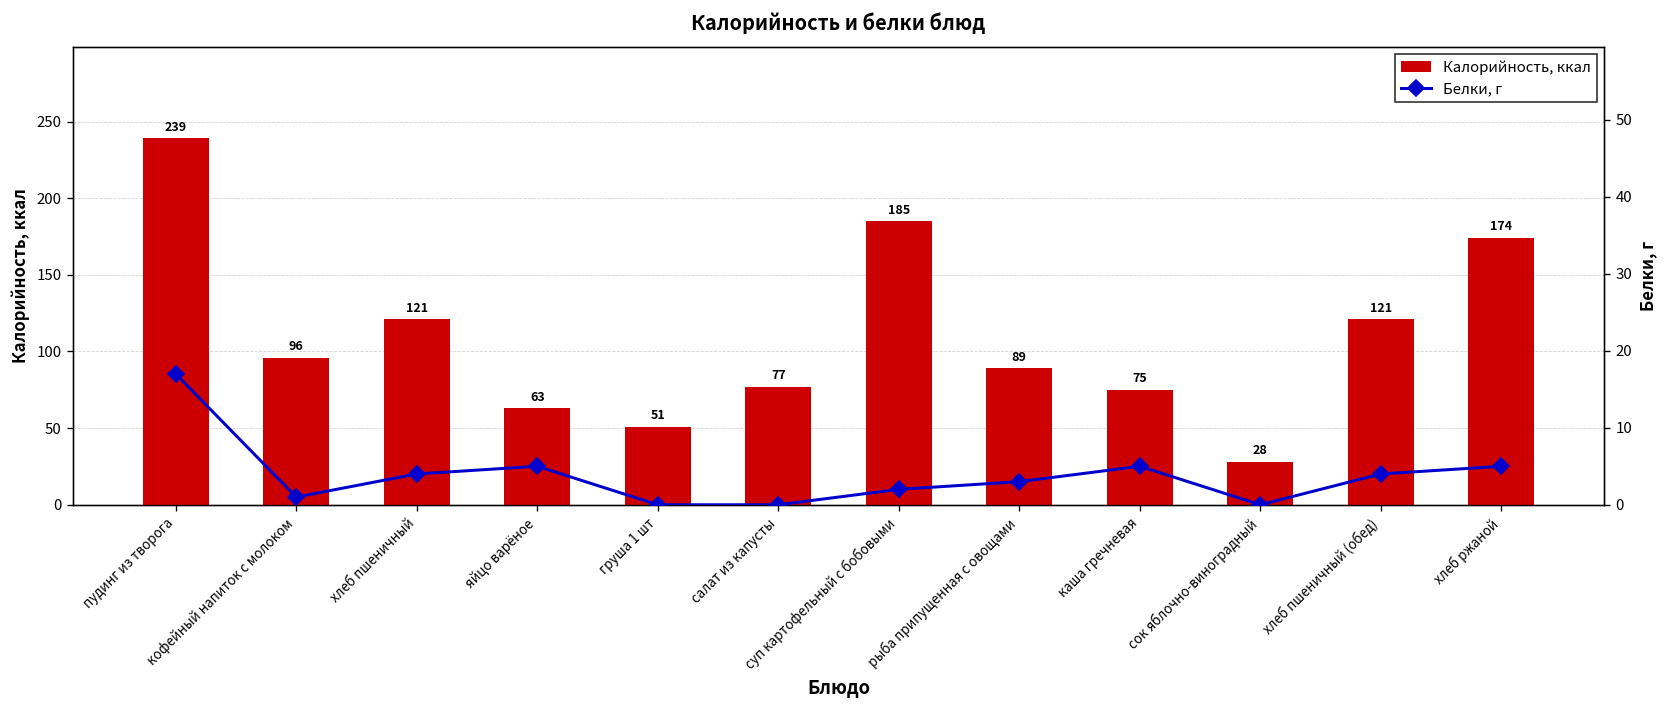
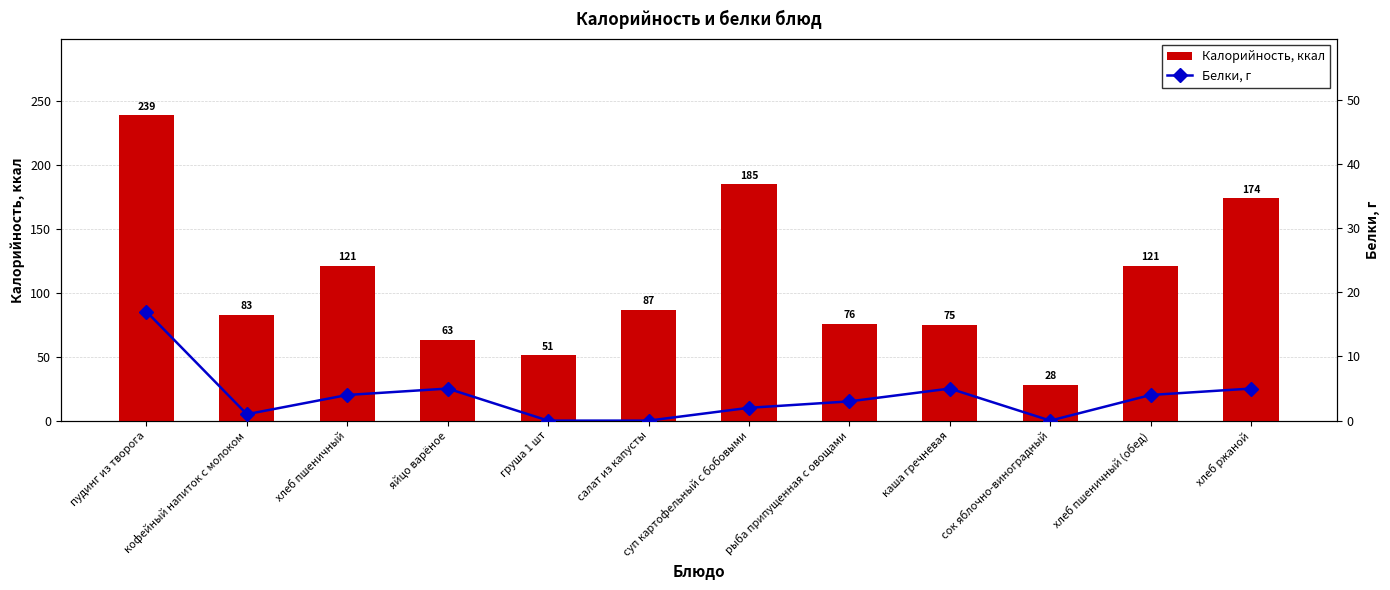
  {
    "Калорийность, ккал": {
      "пудинг из творога": 239,
-     "кофейный напиток с молоком": 96,
+     "кофейный напиток с молоком": 83,
      "хлеб пшеничный": 121,
      "яйцо варёное": 63,
      "груша 1 шт": 51,
-     "салат из капусты": 77,
+     "салат из капусты": 87,
      "суп картофельный с бобовыми": 185,
-     "рыба припущенная с овощами": 89,
+     "рыба припущенная с овощами": 76,
      "каша гречневая": 75,
      "сок яблочно-виноградный": 28,
      "хлеб пшеничный (обед)": 121,
      "хлеб ржаной": 174
    }
  }
